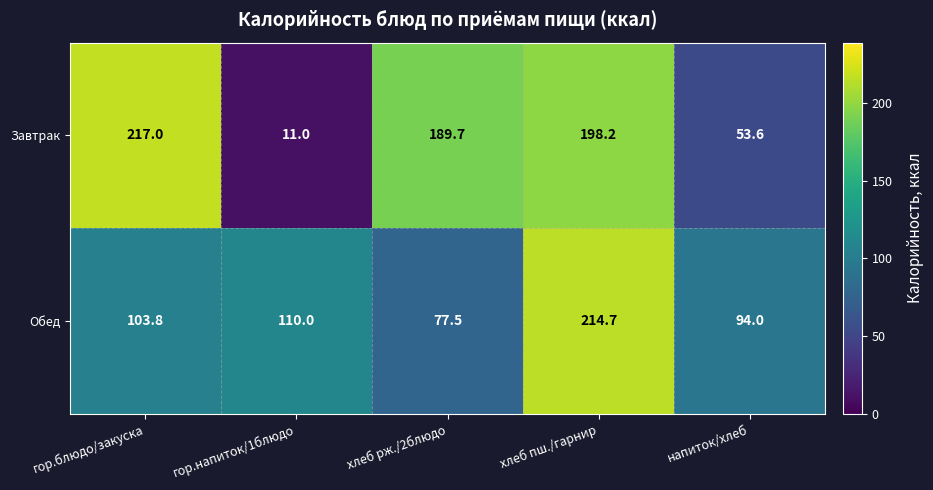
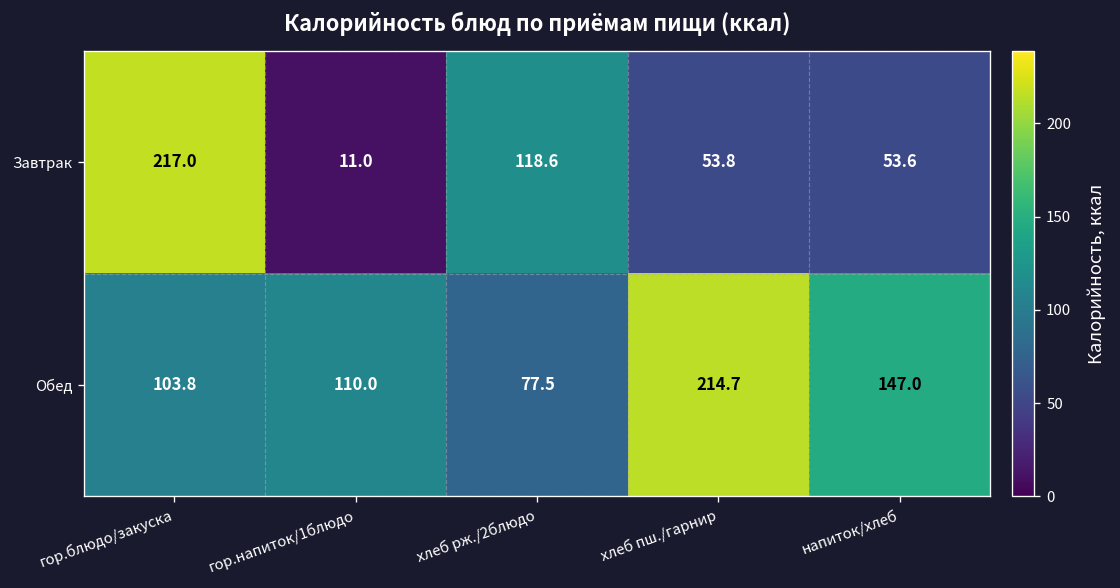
  {
    "Завтрак": {
      "гор.блюдо/закуска": 217.0,
      "гор.напиток/1блюдо": 11.0,
-     "хлеб рж./2блюдо": 189.7,
-     "хлеб пш./гарнир": 198.2,
+     "хлеб рж./2блюдо": 118.6,
+     "хлеб пш./гарнир": 53.8,
      "напиток/хлеб": 53.6
    },
    "Обед": {
      "гор.блюдо/закуска": 103.8,
      "гор.напиток/1блюдо": 110.0,
      "хлеб рж./2блюдо": 77.5,
      "хлеб пш./гарнир": 214.7,
-     "напиток/хлеб": 94.0
+     "напиток/хлеб": 147.0
    }
  }
